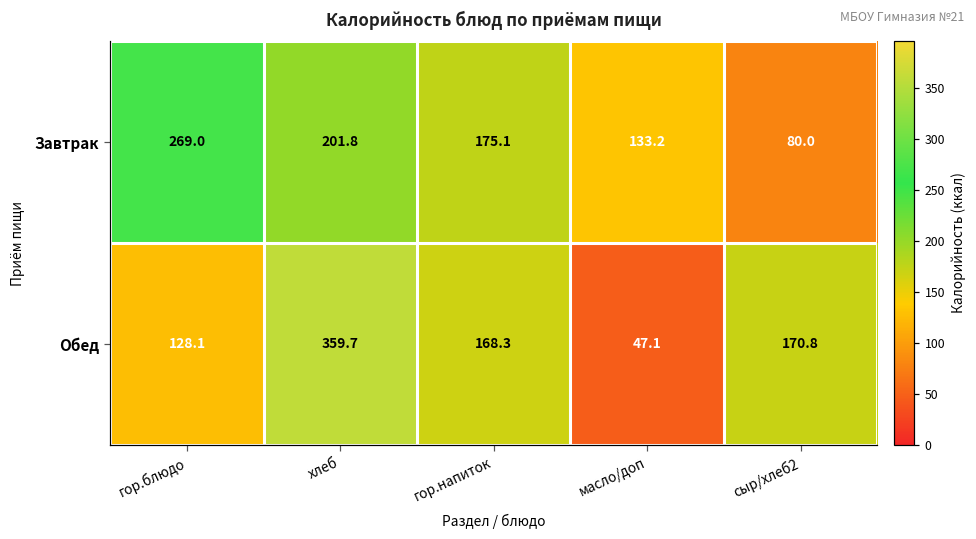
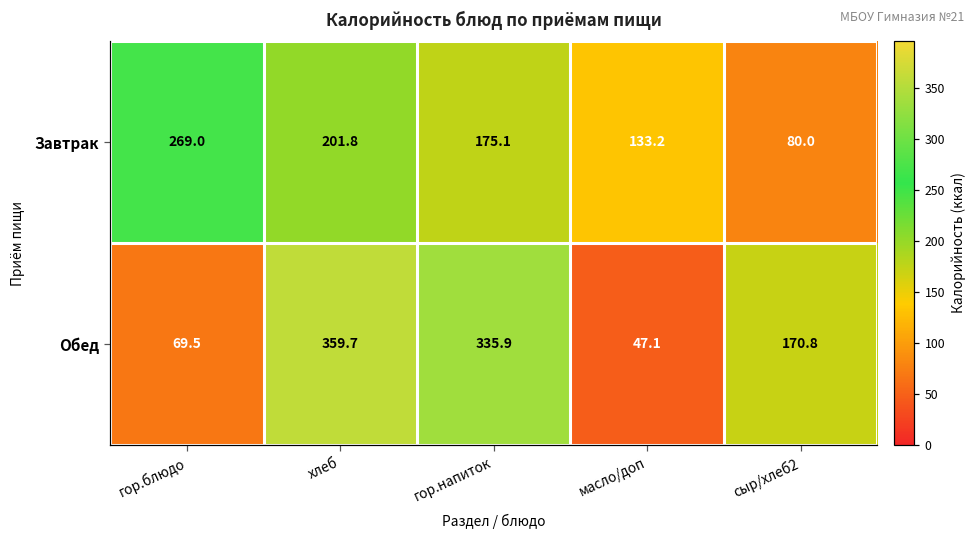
  {
    "Завтрак": {
      "гор.блюдо": 269.0,
      "хлеб": 201.8,
      "гор.напиток": 175.1,
      "масло/доп": 133.2,
      "сыр/хлеб2": 80.0
    },
    "Обед": {
-     "гор.блюдо": 128.1,
+     "гор.блюдо": 69.5,
      "хлеб": 359.7,
-     "гор.напиток": 168.3,
+     "гор.напиток": 335.9,
      "масло/доп": 47.1,
      "сыр/хлеб2": 170.8
    }
  }
